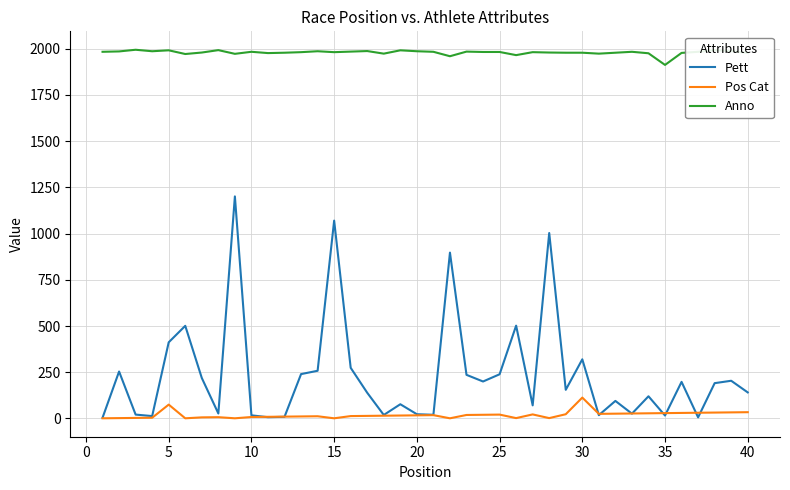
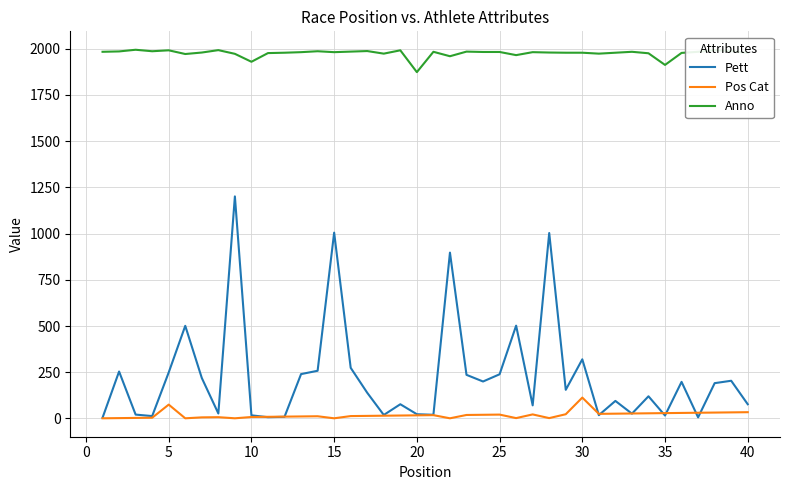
  {
    "Pett": {
-     "5": 410,
-     "15": 1070,
+     "5": 250,
+     "15": 1010,
      "25": 240,
      "30": 320,
-     "40": 140
+     "40": 80
    },
    "Pos Cat": {
      "5": 80,
      "15": 0,
      "25": 20,
      "30": 110,
      "40": 30
    },
    "Anno": {
      "5": 1990,
-     "10": 1980,
+     "10": 1930,
      "15": 1980,
-     "20": 1990,
+     "20": 1870,
      "25": 1980,
      "30": 1980,
      "35": 1910
    }
  }
